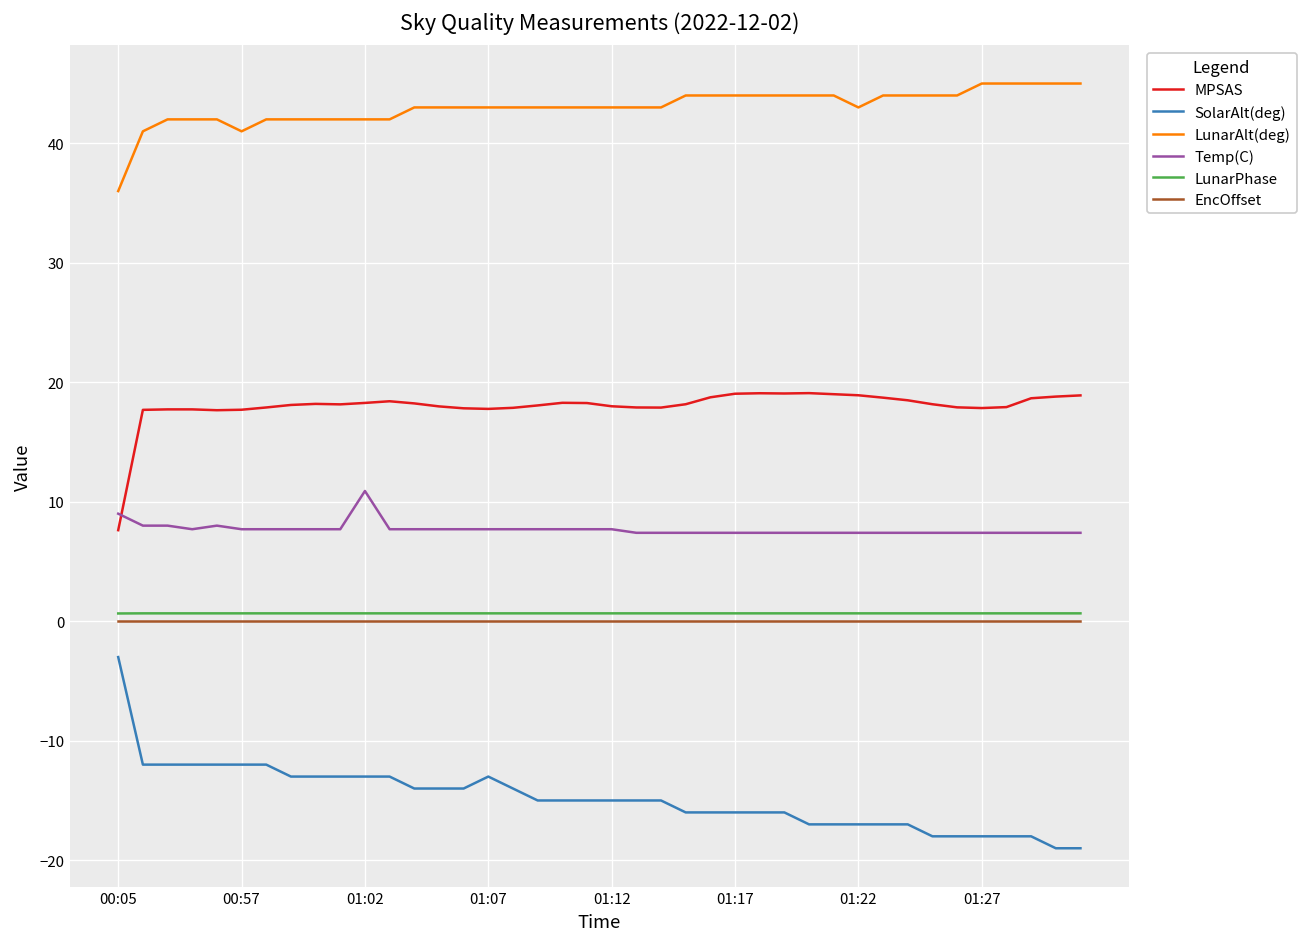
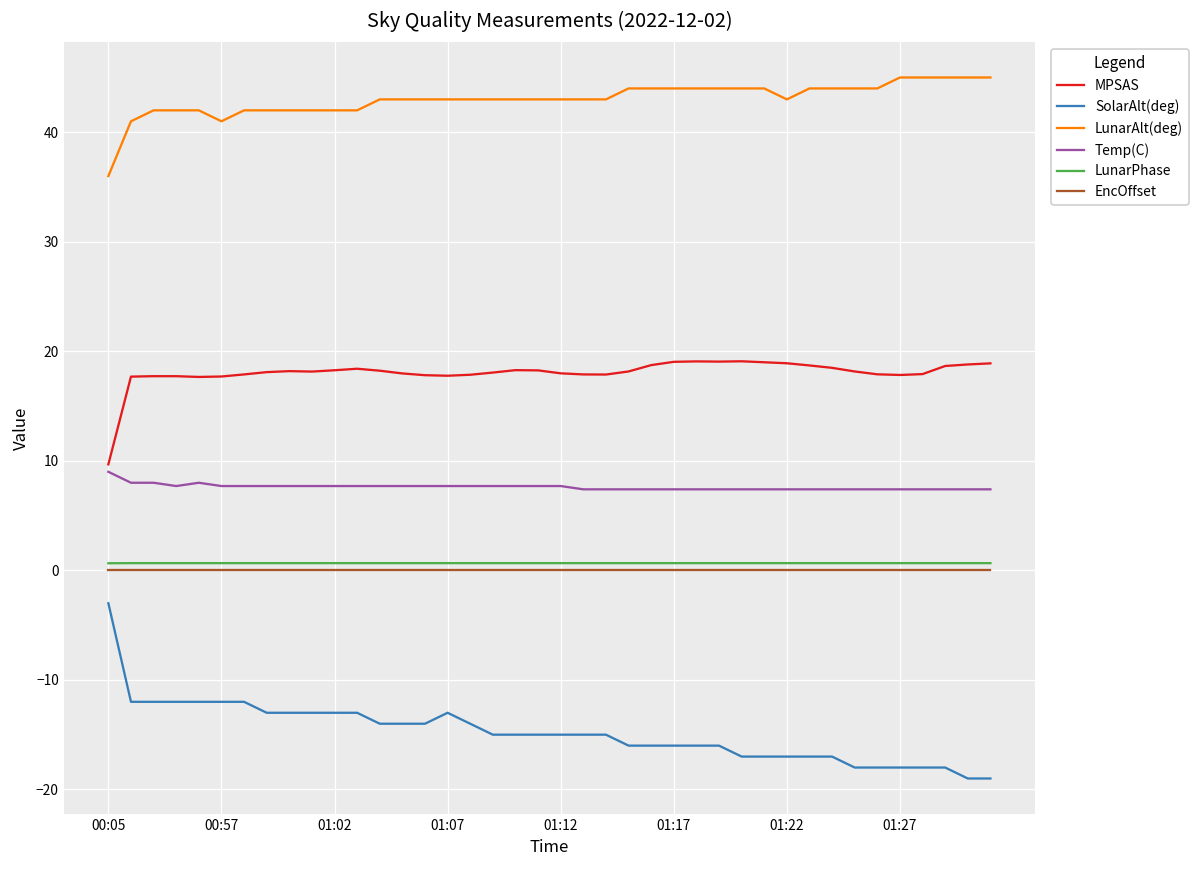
  {
    "MPSAS": {
-     "00:05": 8,
+     "00:05": 10,
      "00:57": 18,
      "01:02": 18,
      "01:07": 18,
      "01:12": 18,
      "01:17": 19,
      "01:22": 19,
      "01:27": 18
    },
    "SolarAlt(deg)": {
      "00:05": -3,
      "00:57": -12,
      "01:02": -13,
      "01:07": -13,
      "01:12": -15,
      "01:17": -16,
      "01:22": -17,
      "01:27": -18
    },
    "LunarAlt(deg)": {
      "00:05": 36,
      "00:57": 41,
      "01:02": 42,
      "01:07": 43,
      "01:12": 43,
      "01:17": 44,
      "01:22": 43,
      "01:27": 45
    },
    "Temp(C)": {
      "00:05": 9,
      "00:57": 8,
-     "01:02": 11,
+     "01:02": 8,
      "01:07": 8,
      "01:12": 8,
      "01:17": 7,
      "01:22": 7,
      "01:27": 7
    },
    "LunarPhase": {
      "00:05": 1,
      "00:57": 1,
      "01:02": 1,
      "01:07": 1,
      "01:12": 1,
      "01:17": 1,
      "01:22": 1,
      "01:27": 1
    },
    "EncOffset": {
      "00:05": 0,
      "00:57": 0,
      "01:02": 0,
      "01:07": 0,
      "01:12": 0,
      "01:17": 0,
      "01:22": 0,
      "01:27": 0
    }
  }
